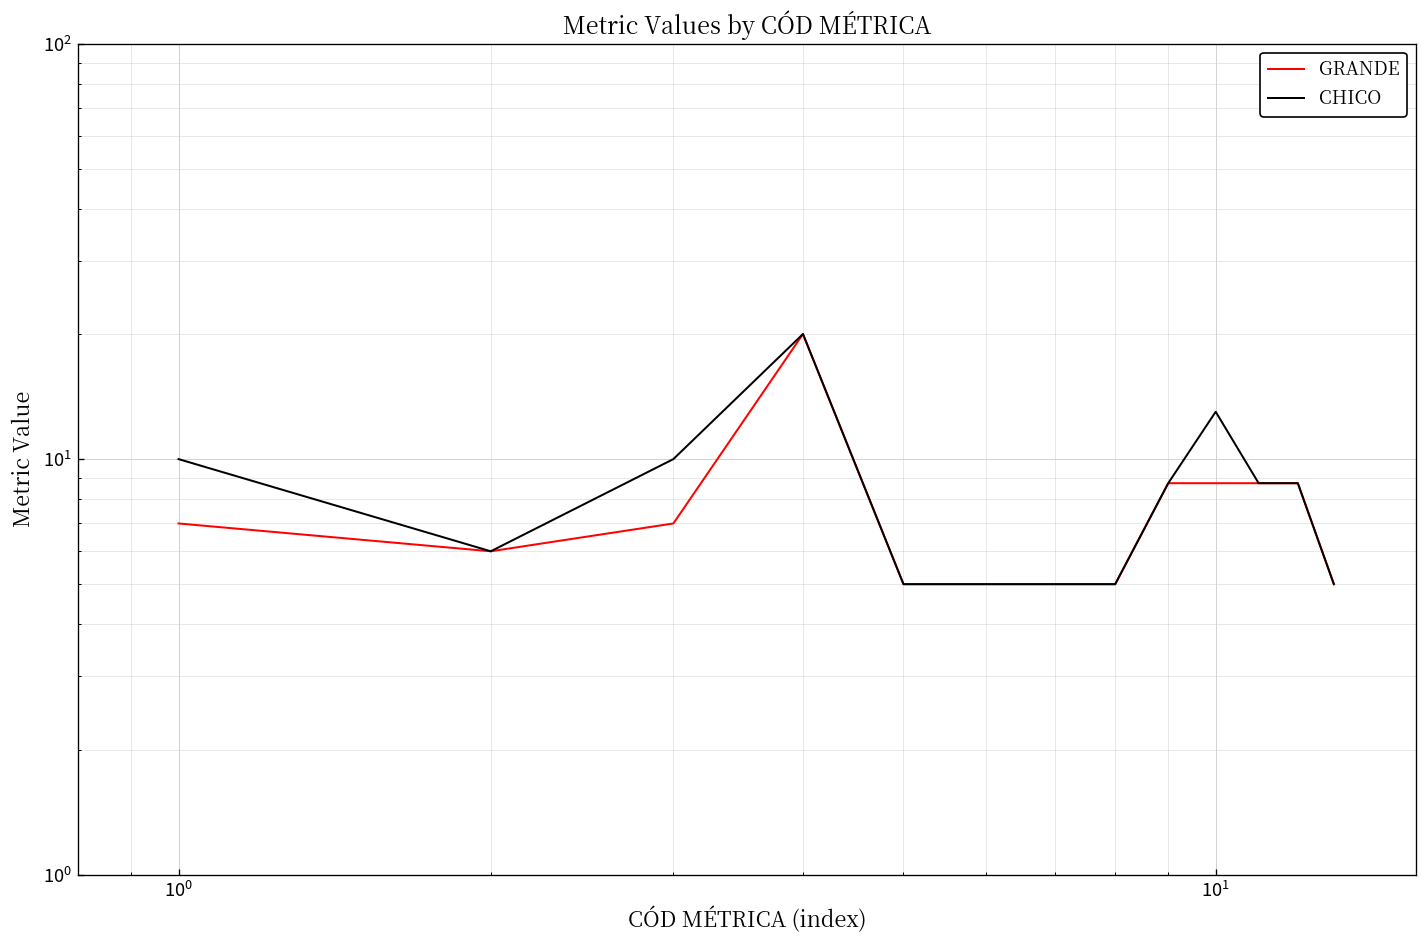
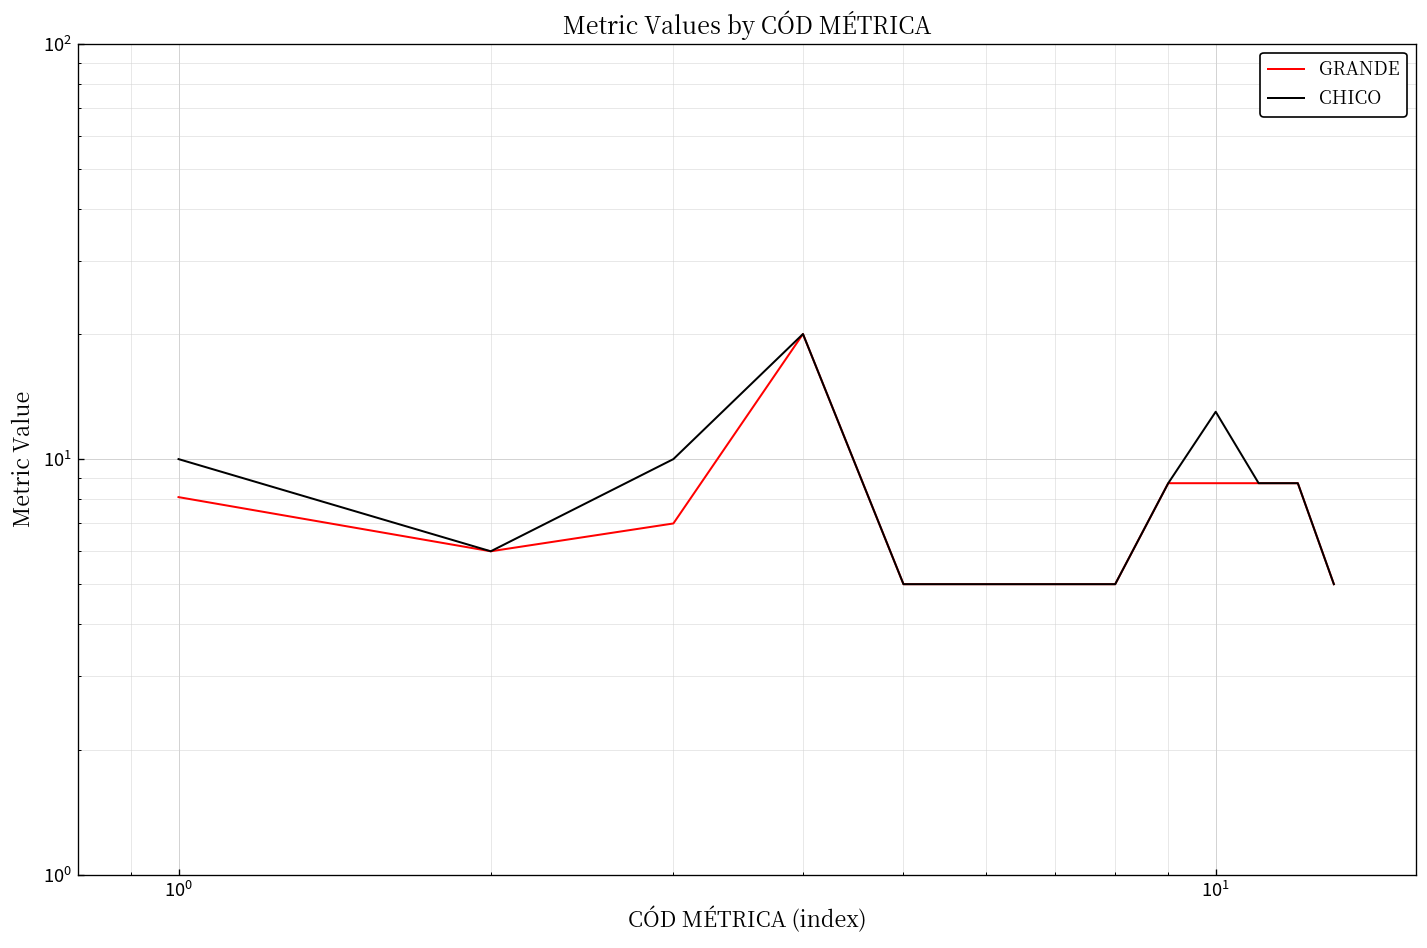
  {
    "GRANDE": {
-     "10^0": 7.0,
+     "10^0": 8.1,
      "10^1": 8.8
    },
    "CHICO": {
      "10^0": 10.0,
      "10^1": 13.0
    }
  }
